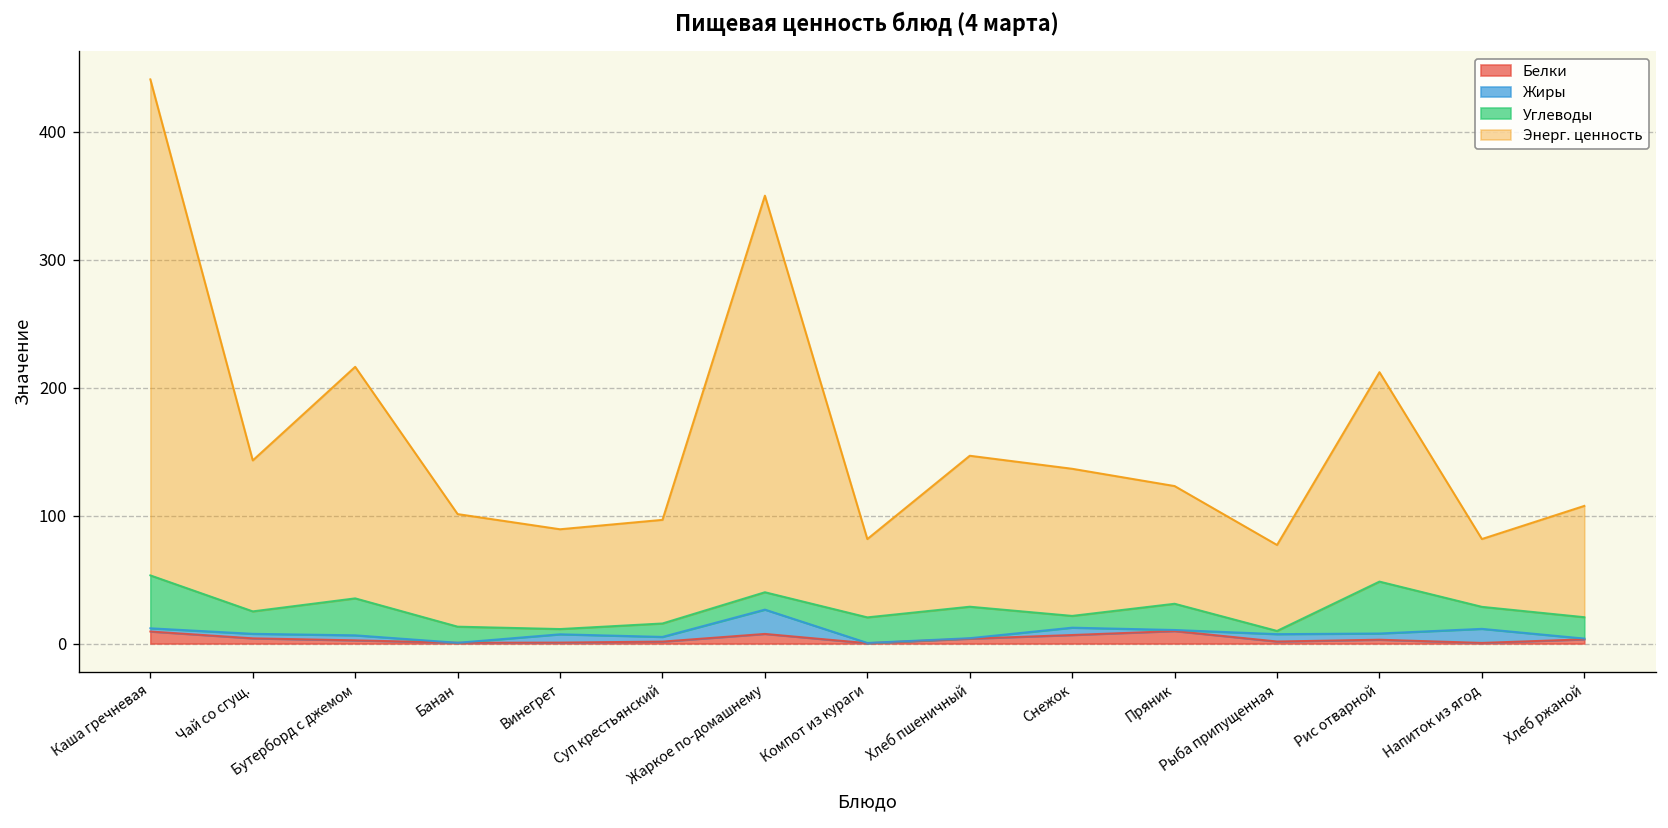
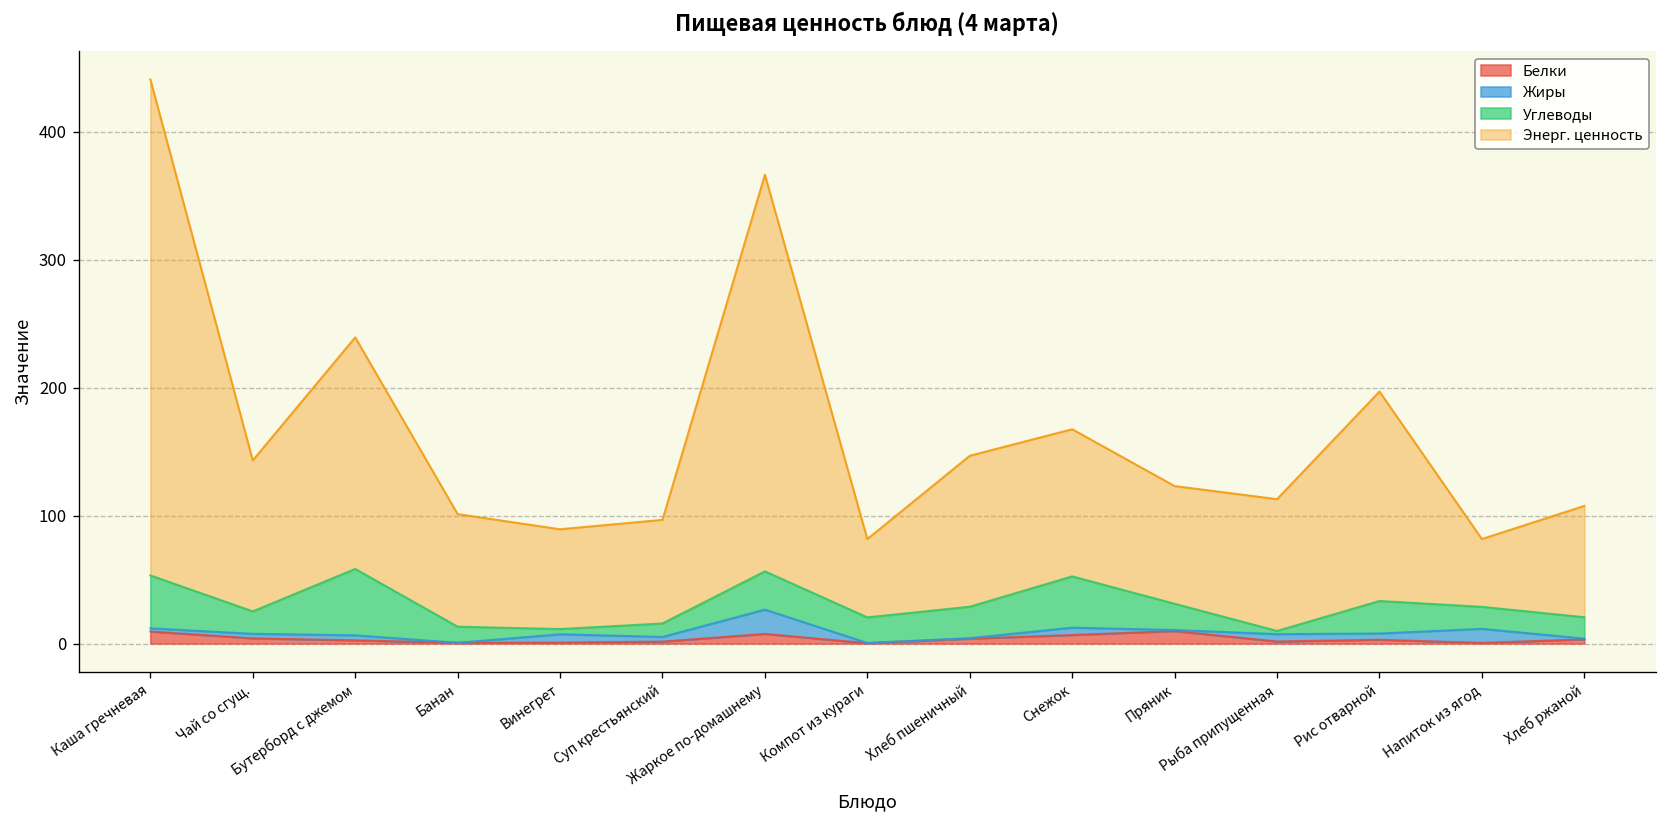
  {
    "Белки": {
      "Каша гречневая": 9,
      "Чай со сгущ.": 4,
      "Бутерборд с джемом": 3,
      "Винегрет": 1,
      "Суп крестьянский": 2,
      "Жаркое по-домашнему": 8,
      "Снежок": 7,
      "Рыба припущенная": 2,
      "Рис отварной": 3,
      "Напиток из ягод": 1
    },
    "Жиры": {
      "Каша гречневая": 3,
      "Чай со сгущ.": 4,
      "Бутерборд с джемом": 4,
      "Винегрет": 6,
      "Суп крестьянский": 4,
      "Жаркое по-домашнему": 19,
      "Снежок": 6,
      "Рыба припущенная": 6,
      "Рис отварной": 5,
      "Напиток из ягод": 11
    },
    "Углеводы": {
      "Каша гречневая": 41,
      "Чай со сгущ.": 18,
-     "Бутерборд с джемом": 29,
+     "Бутерборд с джемом": 52,
      "Банан": 13,
      "Винегрет": 4,
      "Суп крестьянский": 11,
-     "Жаркое по-домашнему": 14,
+     "Жаркое по-домашнему": 30,
      "Компот из кураги": 20,
      "Хлеб пшеничный": 25,
-     "Снежок": 9,
+     "Снежок": 40,
      "Пряник": 21,
      "Рыба припущенная": 3,
-     "Рис отварной": 41,
+     "Рис отварной": 25,
      "Напиток из ягод": 17,
      "Хлеб ржаной": 17
    },
    "Энерг. ценность": {
      "Каша гречневая": 388,
      "Чай со сгущ.": 118,
      "Бутерборд с джемом": 181,
      "Банан": 88,
      "Винегрет": 78,
      "Суп крестьянский": 81,
      "Жаркое по-домашнему": 310,
      "Компот из кураги": 61,
      "Хлеб пшеничный": 118,
      "Снежок": 115,
      "Пряник": 92,
-     "Рыба припущенная": 67,
+     "Рыба припущенная": 103,
      "Рис отварной": 164,
      "Напиток из ягод": 53,
      "Хлеб ржаной": 87
    }
  }
